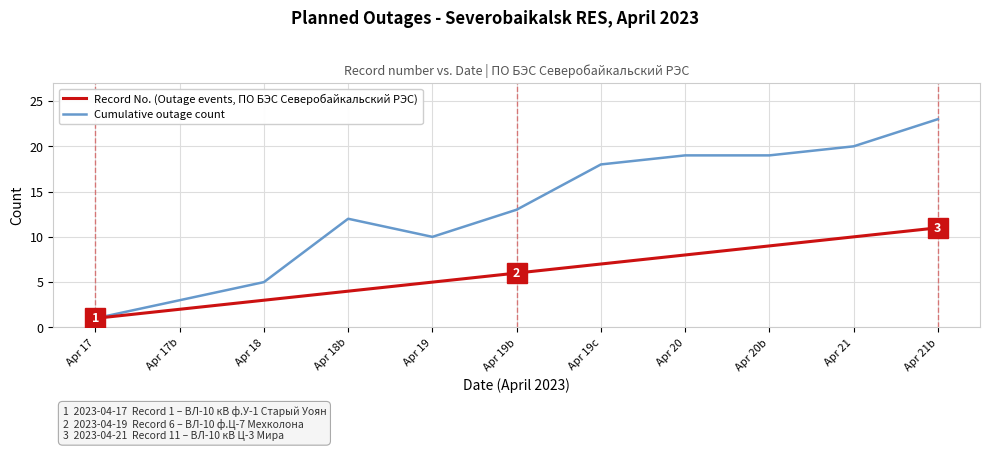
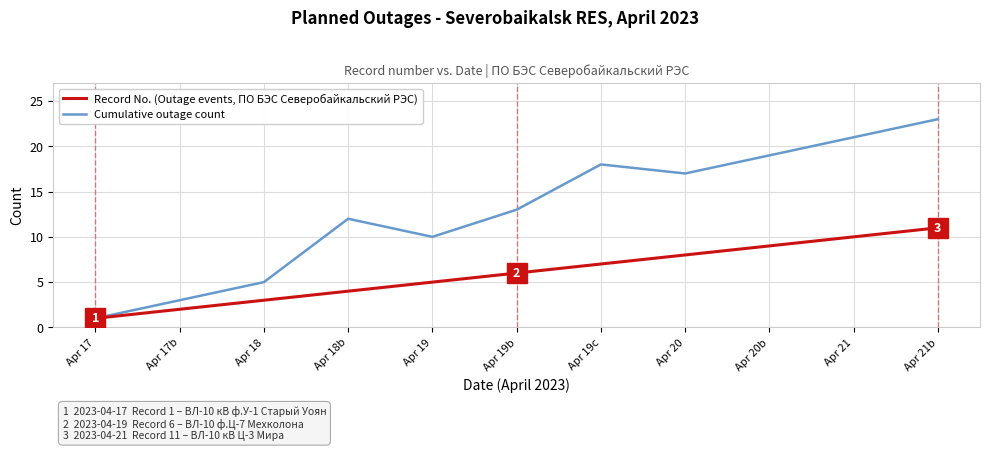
  {
    "Cumulative outage count": {
      "Apr 17b": 3,
      "Apr 18": 5,
      "Apr 18b": 12,
      "Apr 19": 10,
      "Apr 19b": 13,
      "Apr 19c": 18,
-     "Apr 20": 19,
+     "Apr 20": 17,
      "Apr 20b": 19,
-     "Apr 21": 20,
+     "Apr 21": 21,
      "Apr 21b": 23
    }
  }
